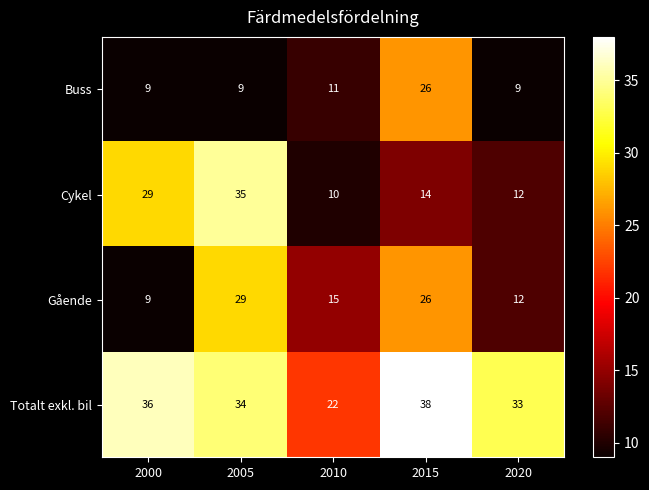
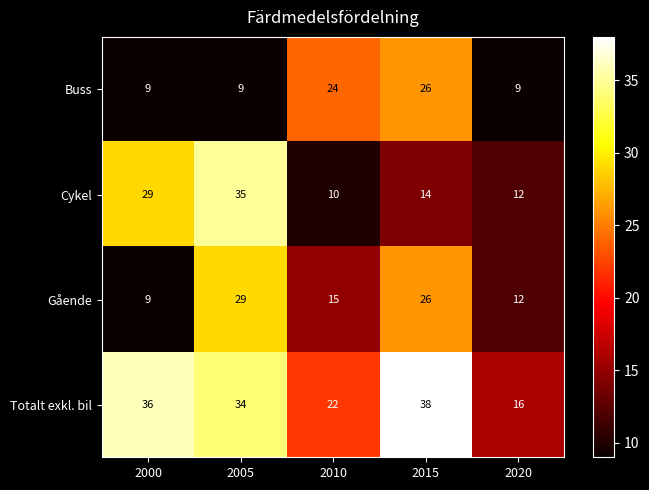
  {
    "Buss": {
      "2000": 9,
      "2005": 9,
-     "2010": 11,
+     "2010": 24,
      "2015": 26,
      "2020": 9
    },
    "Cykel": {
      "2000": 29,
      "2005": 35,
      "2010": 10,
      "2015": 14,
      "2020": 12
    },
    "Gående": {
      "2000": 9,
      "2005": 29,
      "2010": 15,
      "2015": 26,
      "2020": 12
    },
    "Totalt exkl. bil": {
      "2000": 36,
      "2005": 34,
      "2010": 22,
      "2015": 38,
-     "2020": 33
+     "2020": 16
    }
  }
